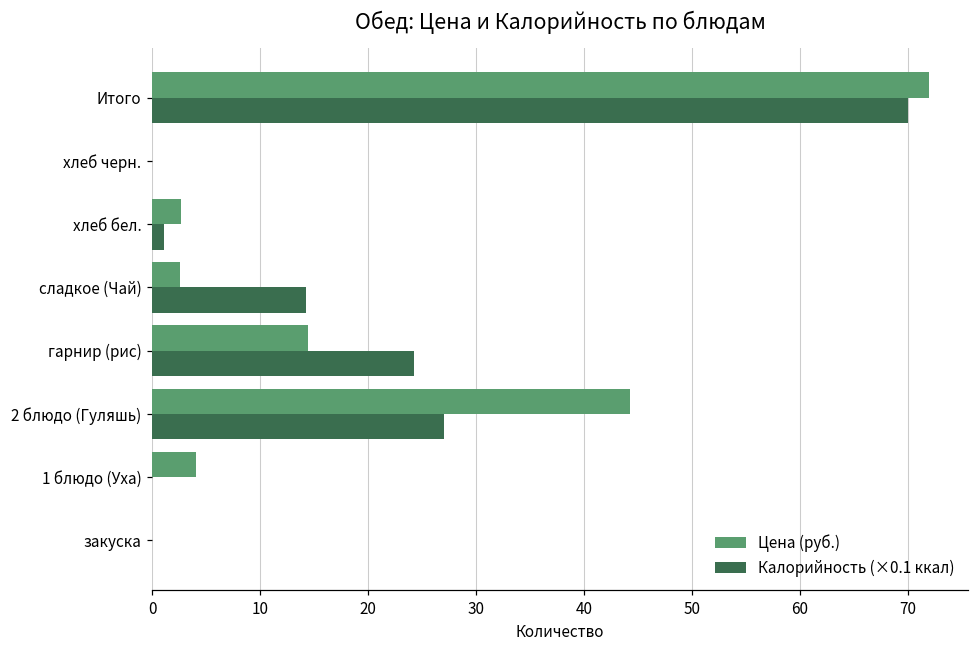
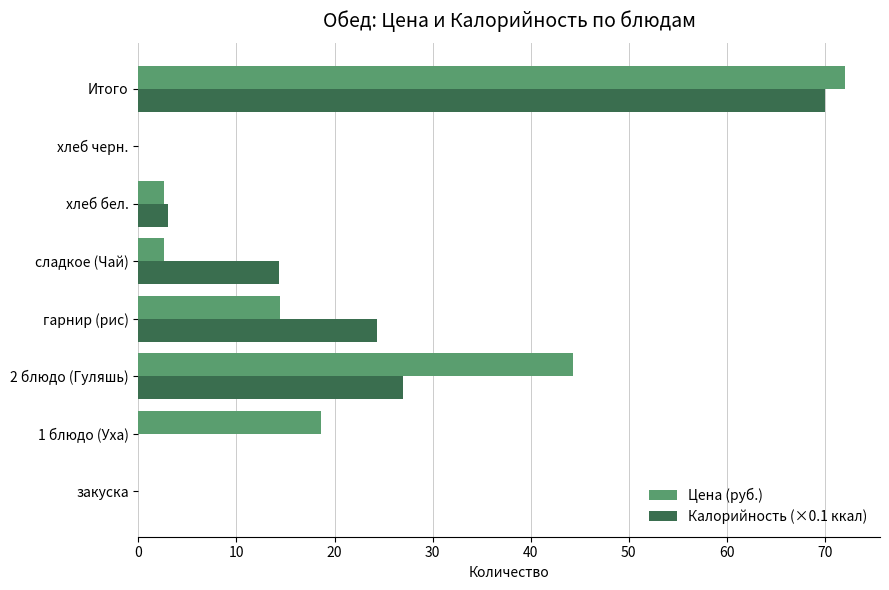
  {
    "Цена (руб.)": {
      "Итого": 72,
      "хлеб черн.": 0,
      "хлеб бел.": 3,
      "сладкое (Чай)": 3,
      "гарнир (рис)": 14,
      "2 блюдо (Гуляшь)": 44,
-     "1 блюдо (Уха)": 4,
+     "1 блюдо (Уха)": 19,
      "закуска": 0
    },
    "Калорийность (×0.1 ккал)": {
      "Итого": 70,
      "хлеб черн.": 0,
-     "хлеб бел.": 1,
+     "хлеб бел.": 3,
      "сладкое (Чай)": 14,
      "гарнир (рис)": 24,
      "2 блюдо (Гуляшь)": 27,
      "1 блюдо (Уха)": 0,
      "закуска": 0
    }
  }
